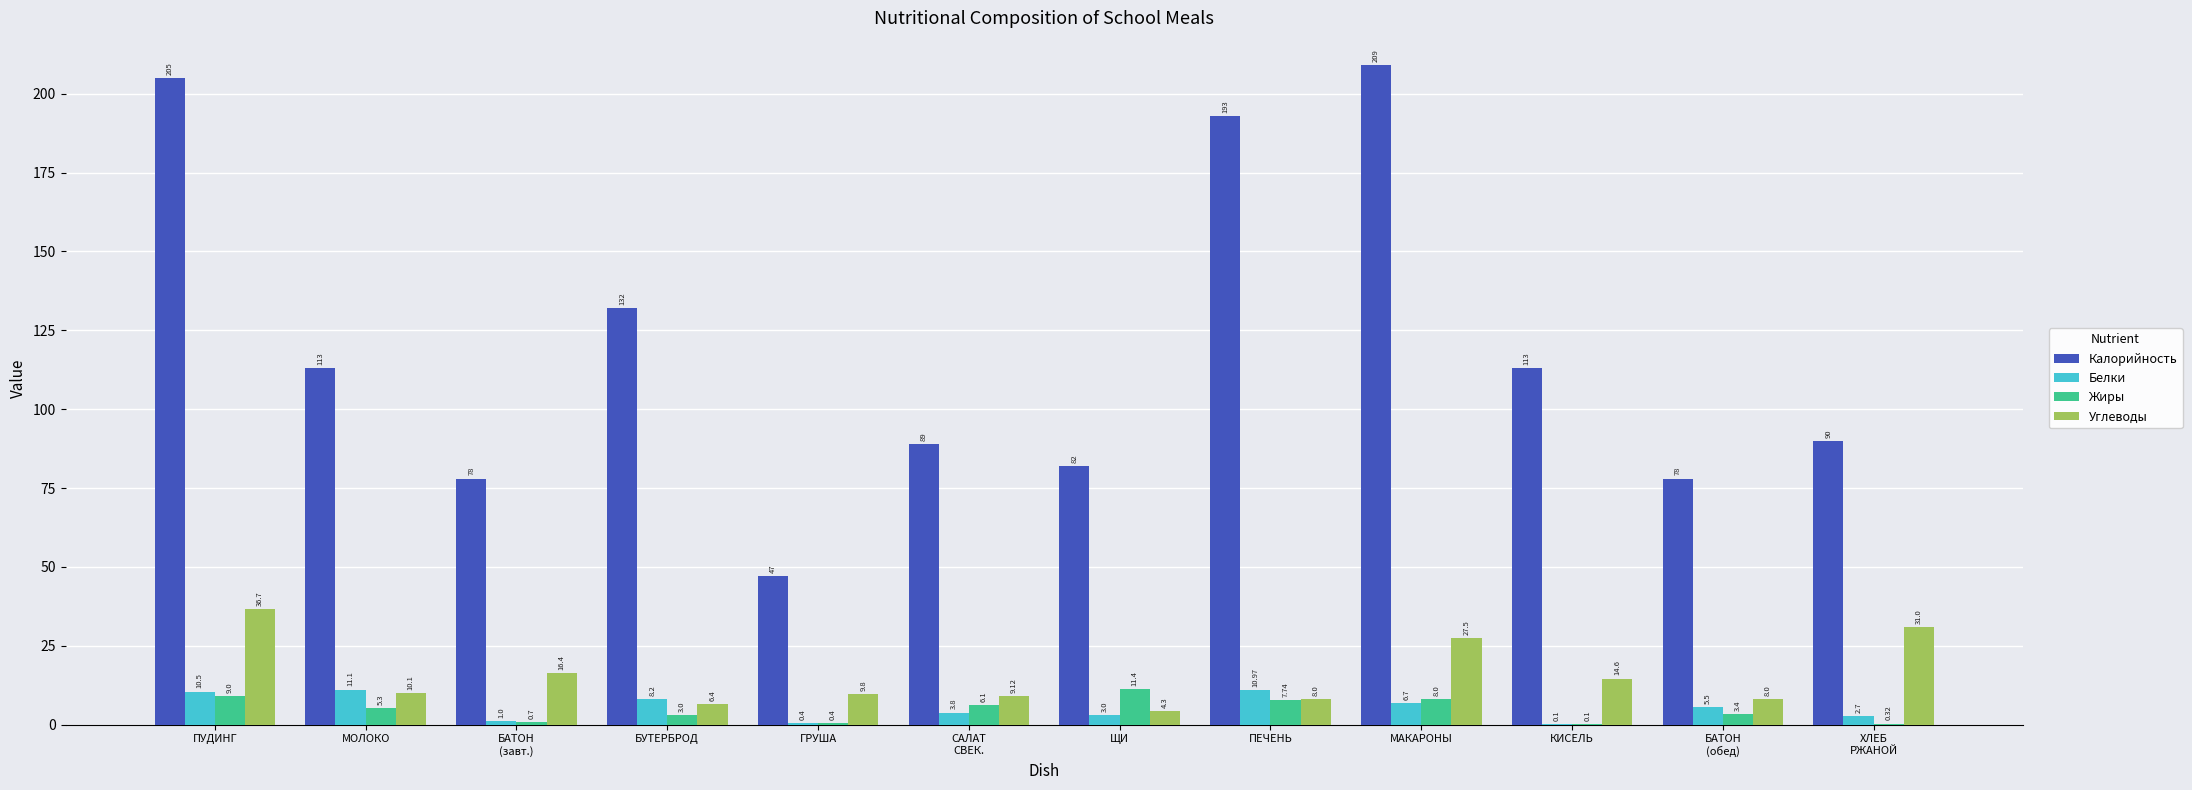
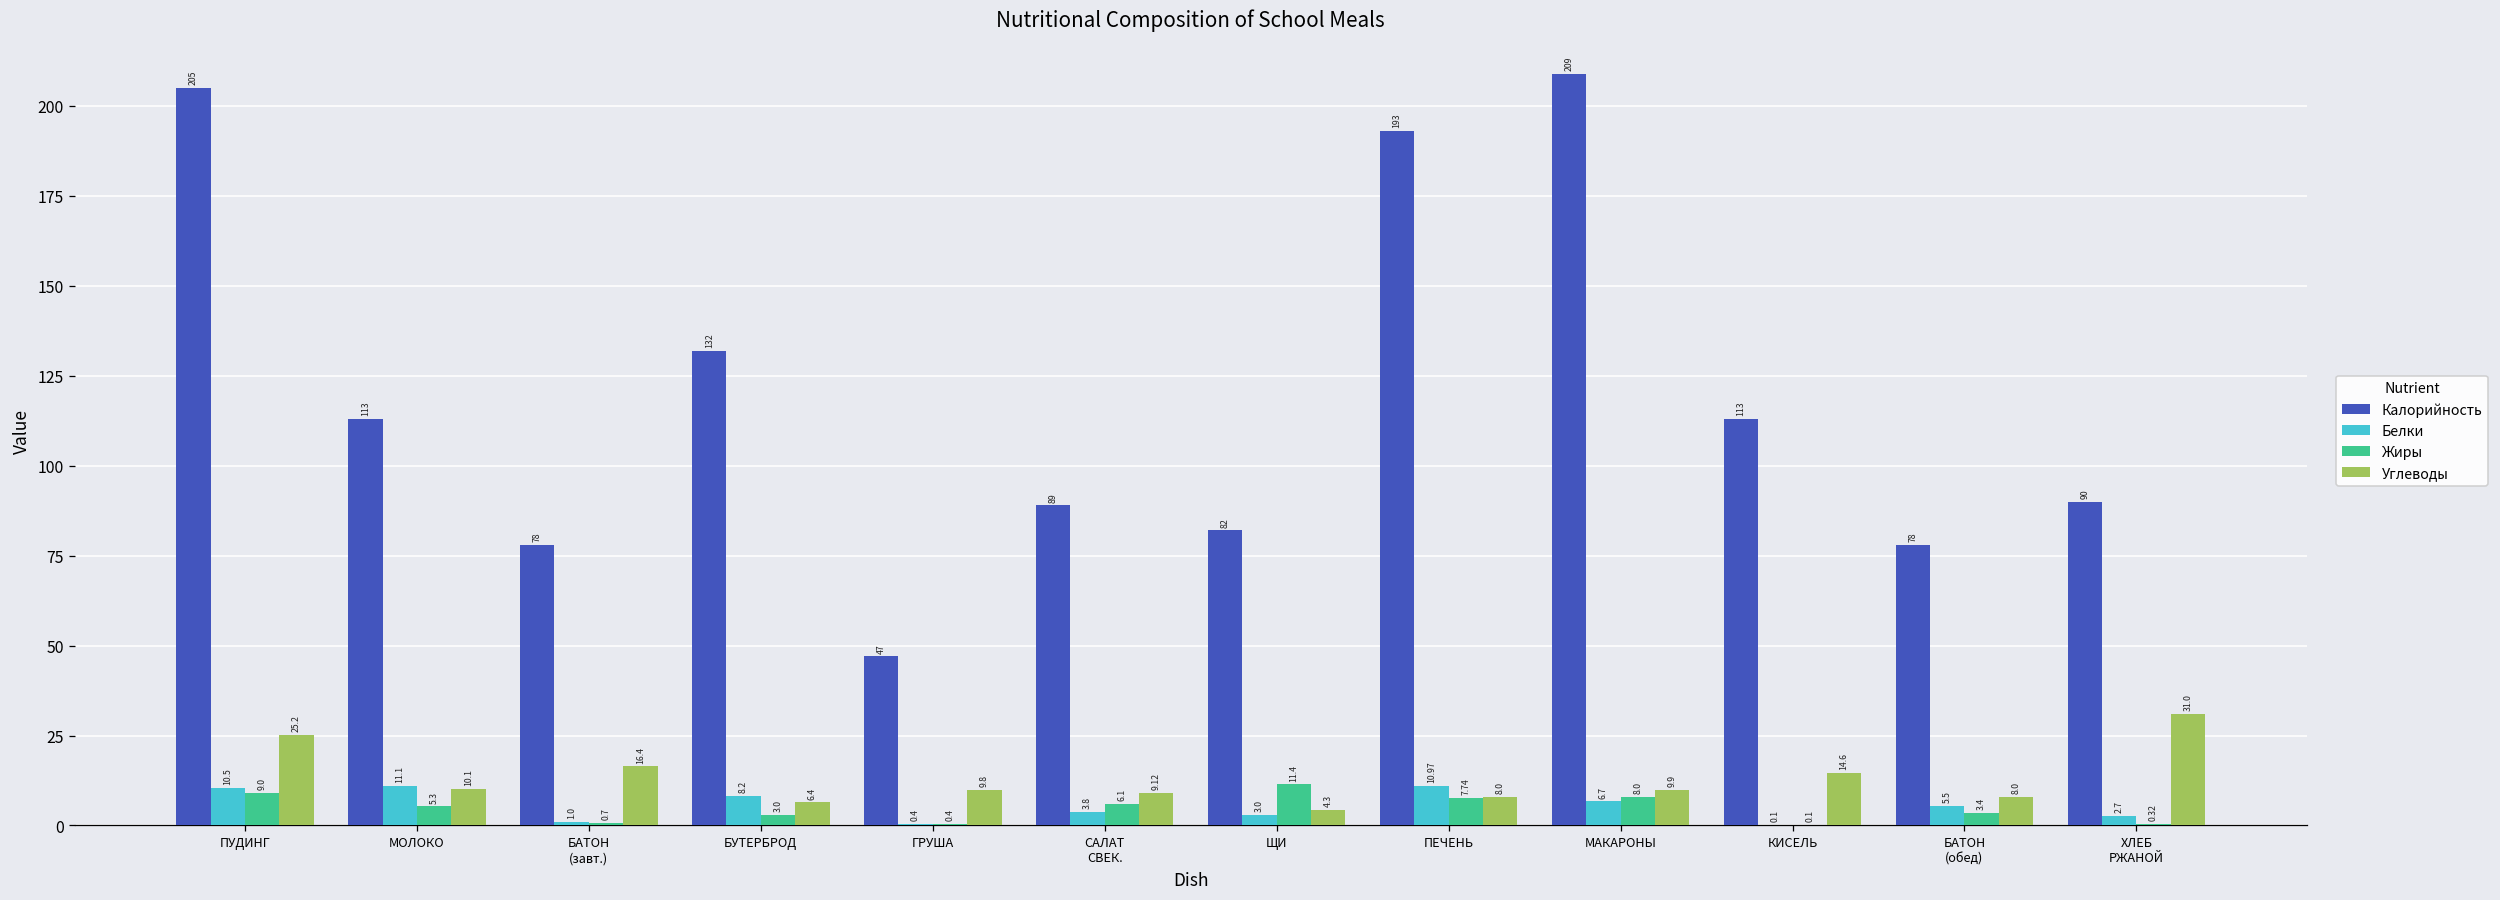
  {
    "Калорийность": {
      "ПУДИНГ": 205,
      "МОЛОКО": 113,
      "БАТОН (завт.)": 78,
      "БУТЕРБРОД": 132,
      "ГРУША": 47,
      "САЛАТ СВЕК.": 89,
      "ЩИ": 82,
      "ПЕЧЕНЬ": 193,
      "МАКАРОНЫ": 209,
      "КИСЕЛЬ": 113,
      "БАТОН (обед)": 78,
      "ХЛЕБ РЖАНОЙ": 90
    },
    "Белки": {
      "ПУДИНГ": 10.5,
      "МОЛОКО": 11.1,
      "БАТОН (завт.)": 1.0,
      "БУТЕРБРОД": 8.2,
      "ГРУША": 0.4,
      "САЛАТ СВЕК.": 3.8,
      "ЩИ": 3.0,
      "ПЕЧЕНЬ": 10.97,
      "МАКАРОНЫ": 6.7,
      "КИСЕЛЬ": 0.1,
      "БАТОН (обед)": 5.5,
      "ХЛЕБ РЖАНОЙ": 2.7
    },
    "Жиры": {
      "ПУДИНГ": 9.0,
      "МОЛОКО": 5.3,
      "БАТОН (завт.)": 0.7,
      "БУТЕРБРОД": 3.0,
      "ГРУША": 0.4,
      "САЛАТ СВЕК.": 6.1,
      "ЩИ": 11.4,
      "ПЕЧЕНЬ": 7.74,
      "МАКАРОНЫ": 8.0,
      "КИСЕЛЬ": 0.1,
      "БАТОН (обед)": 3.4,
      "ХЛЕБ РЖАНОЙ": 0.32
    },
    "Углеводы": {
-     "ПУДИНГ": 36.7,
+     "ПУДИНГ": 25.2,
      "МОЛОКО": 10.1,
      "БАТОН (завт.)": 16.4,
      "БУТЕРБРОД": 6.4,
      "ГРУША": 9.8,
      "САЛАТ СВЕК.": 9.12,
      "ЩИ": 4.3,
      "ПЕЧЕНЬ": 8.0,
-     "МАКАРОНЫ": 27.5,
+     "МАКАРОНЫ": 9.9,
      "КИСЕЛЬ": 14.6,
      "БАТОН (обед)": 8.0,
      "ХЛЕБ РЖАНОЙ": 31.0
    }
  }
